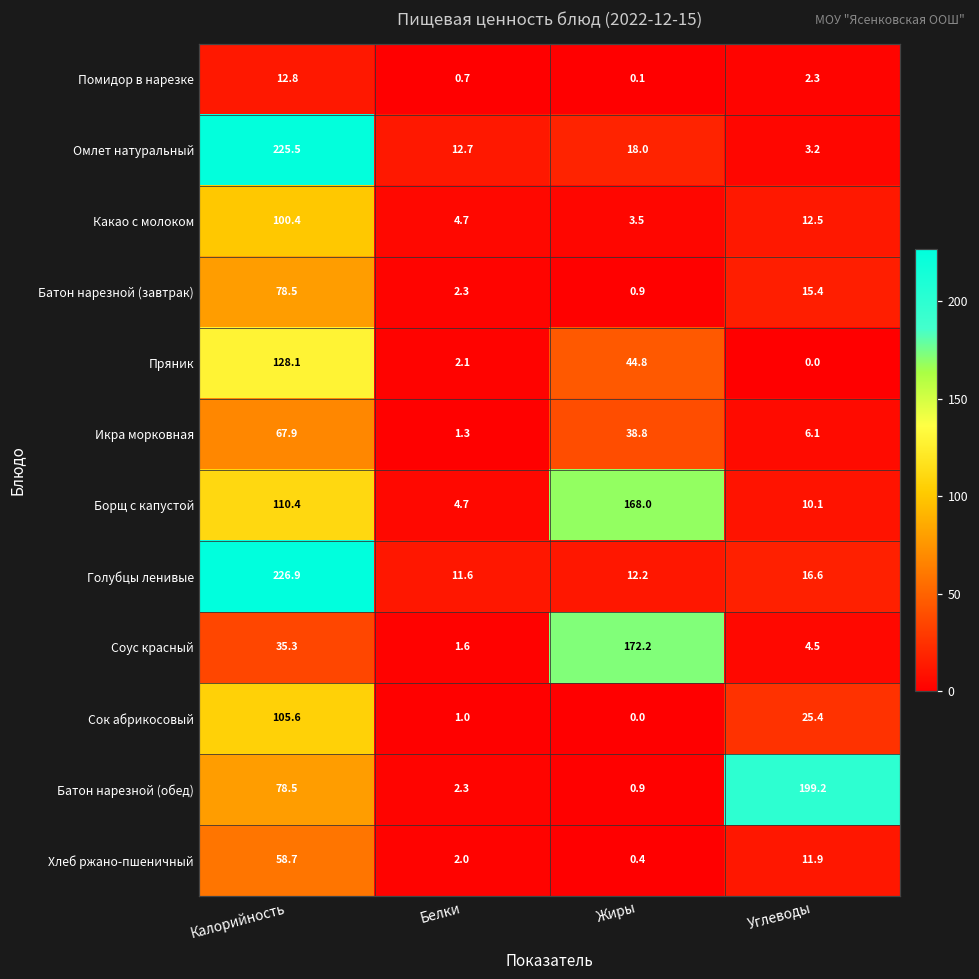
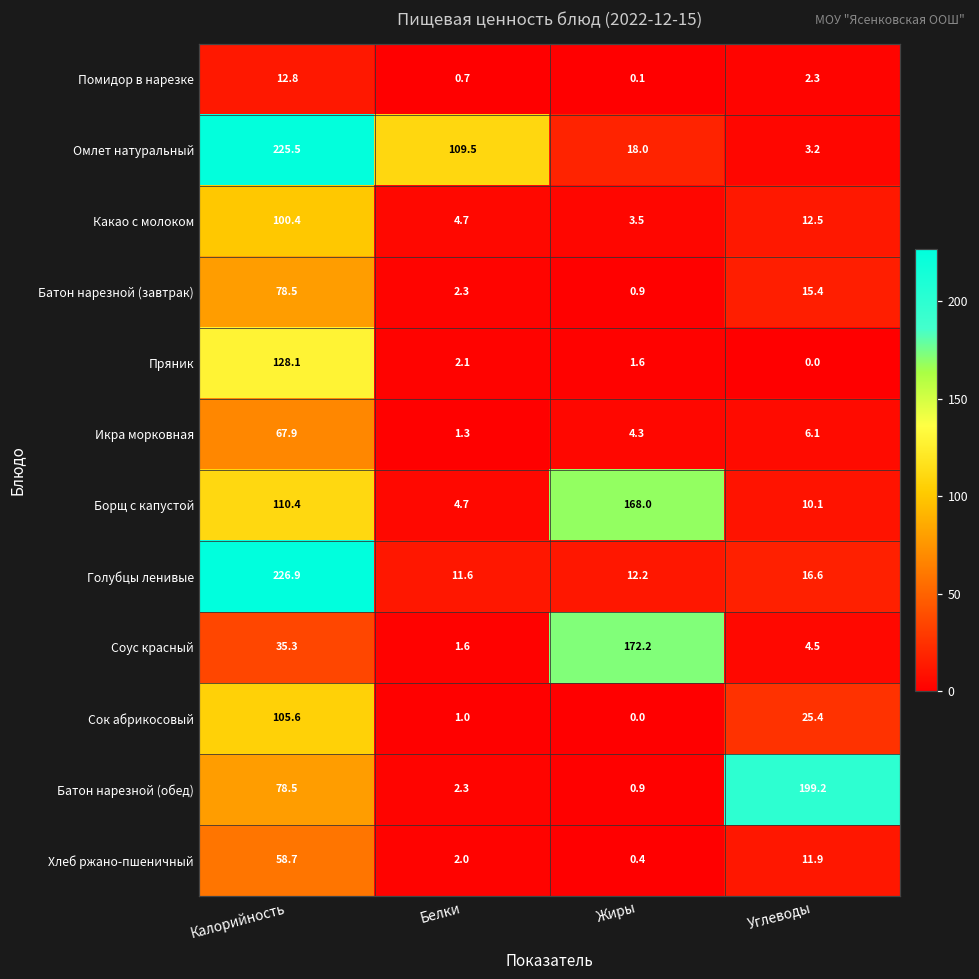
  {
    "Помидор в нарезке": {
      "Калорийность": 12.8,
      "Белки": 0.7,
      "Жиры": 0.1,
      "Углеводы": 2.3
    },
    "Омлет натуральный": {
      "Калорийность": 225.5,
-     "Белки": 12.7,
+     "Белки": 109.5,
      "Жиры": 18.0,
      "Углеводы": 3.2
    },
    "Какао с молоком": {
      "Калорийность": 100.4,
      "Белки": 4.7,
      "Жиры": 3.5,
      "Углеводы": 12.5
    },
    "Батон нарезной (завтрак)": {
      "Калорийность": 78.5,
      "Белки": 2.3,
      "Жиры": 0.9,
      "Углеводы": 15.4
    },
    "Пряник": {
      "Калорийность": 128.1,
      "Белки": 2.1,
-     "Жиры": 44.8,
+     "Жиры": 1.6,
      "Углеводы": 0.0
    },
    "Икра морковная": {
      "Калорийность": 67.9,
      "Белки": 1.3,
-     "Жиры": 38.8,
+     "Жиры": 4.3,
      "Углеводы": 6.1
    },
    "Борщ с капустой": {
      "Калорийность": 110.4,
      "Белки": 4.7,
      "Жиры": 168.0,
      "Углеводы": 10.1
    },
    "Голубцы ленивые": {
      "Калорийность": 226.9,
      "Белки": 11.6,
      "Жиры": 12.2,
      "Углеводы": 16.6
    },
    "Соус красный": {
      "Калорийность": 35.3,
      "Белки": 1.6,
      "Жиры": 172.2,
      "Углеводы": 4.5
    },
    "Сок абрикосовый": {
      "Калорийность": 105.6,
      "Белки": 1.0,
      "Жиры": 0.0,
      "Углеводы": 25.4
    },
    "Батон нарезной (обед)": {
      "Калорийность": 78.5,
      "Белки": 2.3,
      "Жиры": 0.9,
      "Углеводы": 199.2
    },
    "Хлеб ржано-пшеничный": {
      "Калорийность": 58.7,
      "Белки": 2.0,
      "Жиры": 0.4,
      "Углеводы": 11.9
    }
  }
